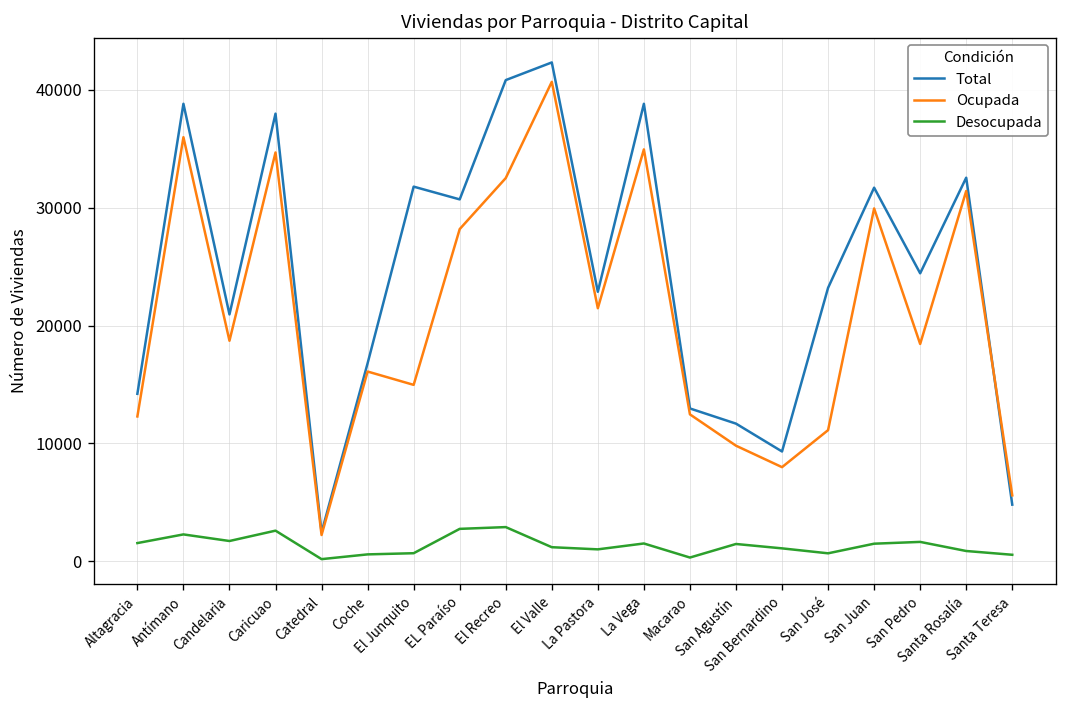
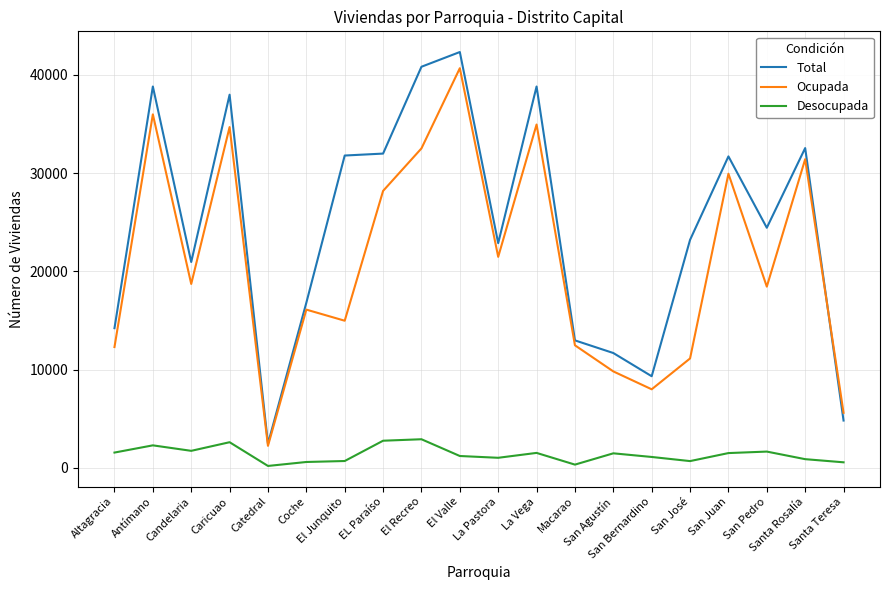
  {
    "Total": {
      "Altagracia": 14000,
      "Antímano": 39000,
      "Candelaria": 21000,
      "Caricuao": 38000,
      "Coche": 17000,
      "El Junquito": 32000,
-     "EL Paraíso": 31000,
+     "EL Paraíso": 32000,
      "El Recreo": 41000,
      "El Valle": 42000,
      "La Pastora": 23000,
      "La Vega": 39000,
      "Macarao": 13000,
      "San Agustín": 12000,
      "San Bernardino": 9000,
      "San José": 23000,
      "San Juan": 32000,
      "San Pedro": 24000,
      "Santa Rosalía": 33000,
      "Santa Teresa": 5000
    },
    "Ocupada": {
      "Altagracia": 12000,
      "Antímano": 36000,
      "Candelaria": 19000,
      "Caricuao": 35000,
      "Coche": 16000,
      "El Junquito": 15000,
      "EL Paraíso": 28000,
      "El Recreo": 33000,
      "El Valle": 41000,
      "La Pastora": 21000,
      "La Vega": 35000,
      "Macarao": 12000,
      "San Agustín": 10000,
      "San Bernardino": 8000,
      "San José": 11000,
      "San Juan": 30000,
      "San Pedro": 18000,
      "Santa Rosalía": 31000,
      "Santa Teresa": 6000
    },
    "Desocupada": {
      "Altagracia": 2000,
      "Antímano": 2000,
      "Candelaria": 2000,
      "Caricuao": 3000,
      "Catedral": 0,
      "Coche": 1000,
      "El Junquito": 1000,
      "EL Paraíso": 3000,
      "El Recreo": 3000,
      "El Valle": 1000,
      "La Pastora": 1000,
      "La Vega": 2000,
      "Macarao": 0,
      "San Agustín": 1000,
      "San Bernardino": 1000,
      "San José": 1000,
      "San Juan": 1000,
      "San Pedro": 2000,
      "Santa Rosalía": 1000,
      "Santa Teresa": 1000
    }
  }
